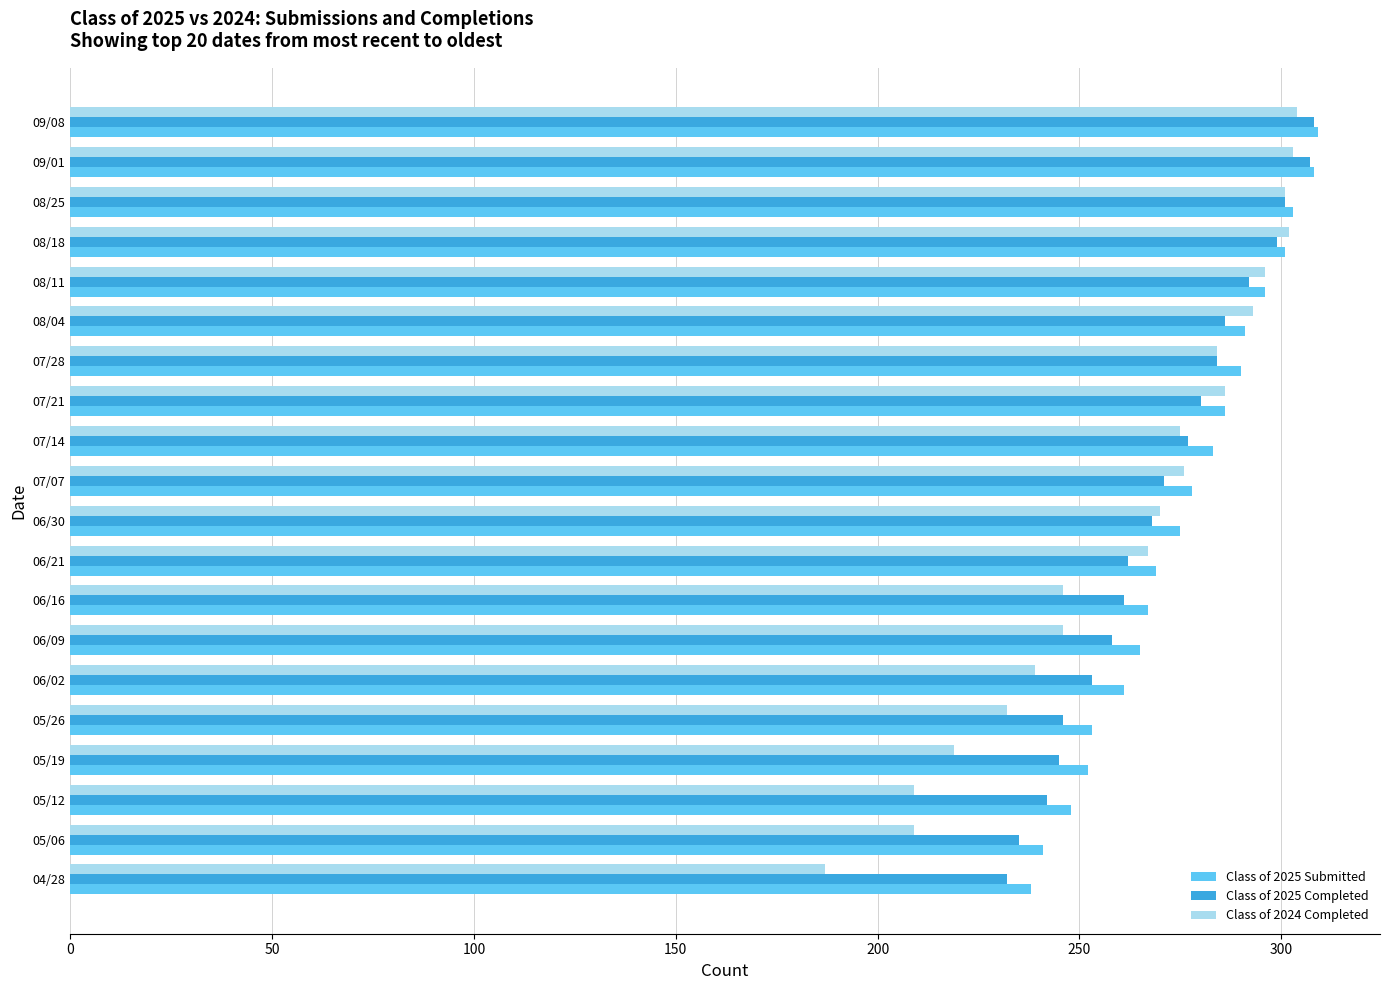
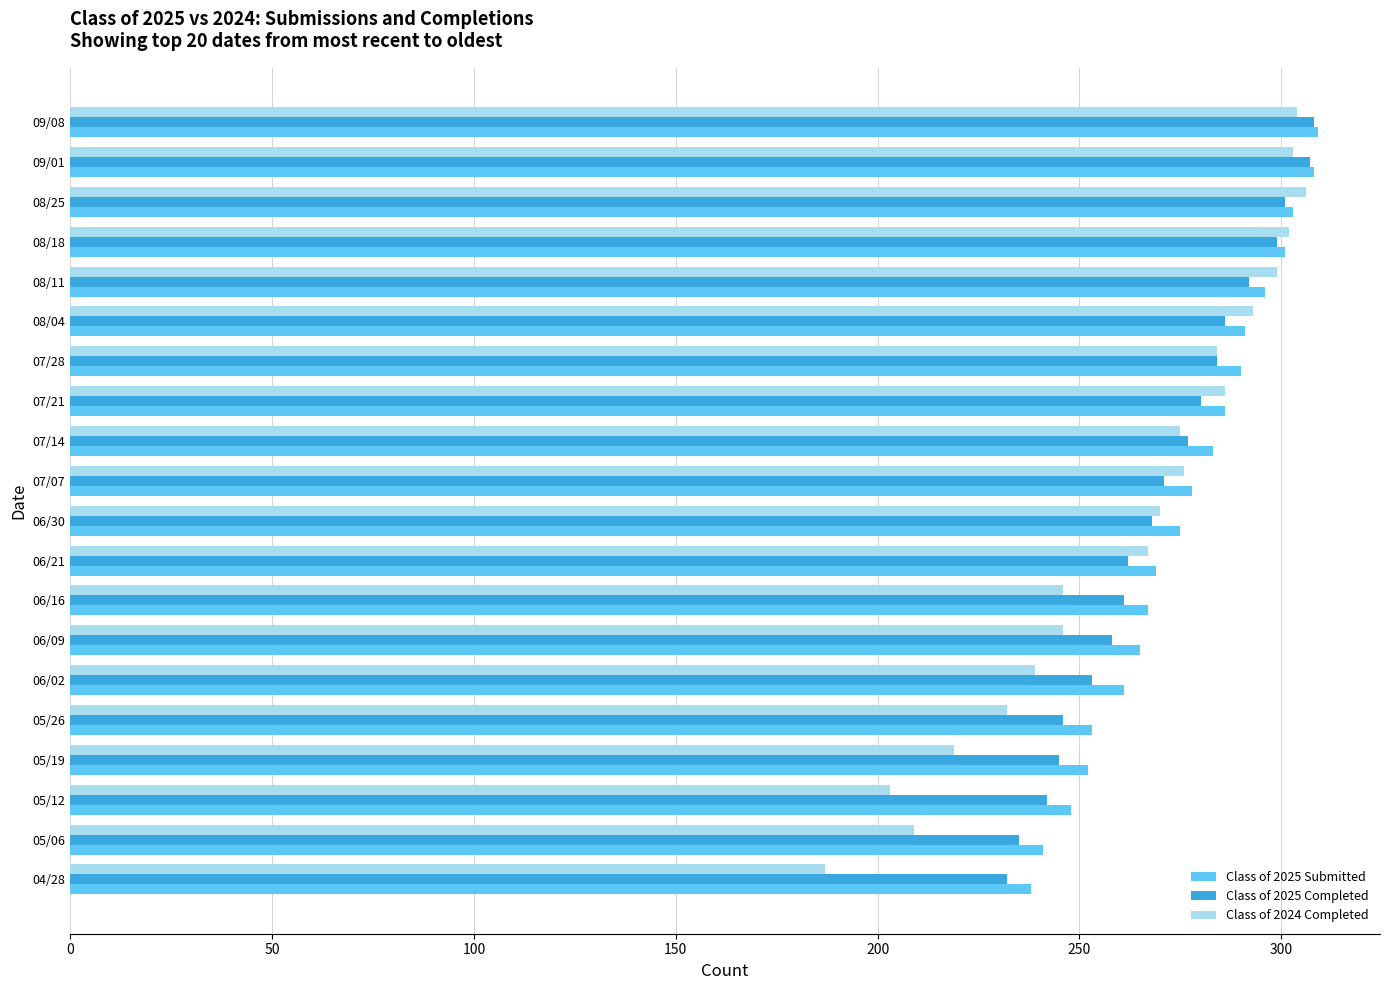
  {
    "Class of 2024 Completed": {
      "09/08": 304,
      "09/01": 303,
-     "08/25": 301,
+     "08/25": 306,
      "08/18": 302,
-     "08/11": 296,
+     "08/11": 299,
      "08/04": 293,
      "07/28": 284,
      "07/21": 286,
      "07/14": 275,
      "07/07": 276,
      "06/30": 270,
      "06/21": 267,
      "06/16": 246,
      "06/09": 246,
      "06/02": 239,
      "05/26": 232,
      "05/19": 219,
-     "05/12": 209,
+     "05/12": 203,
      "05/06": 209,
      "04/28": 187
    }
  }
